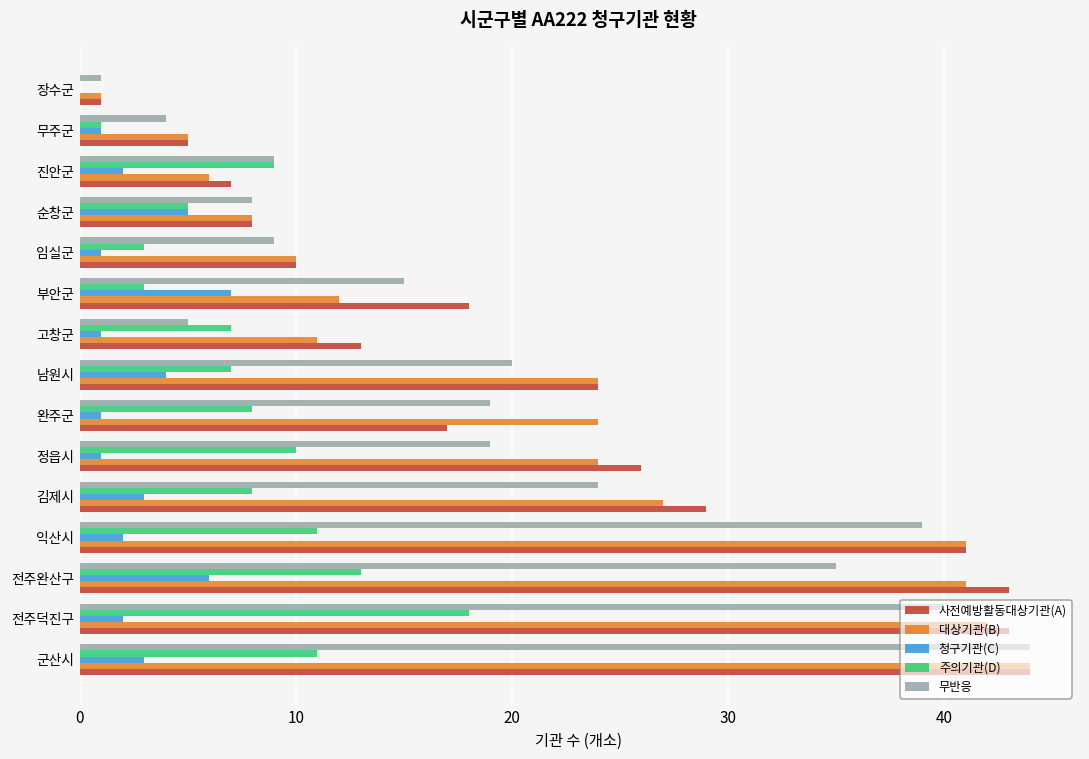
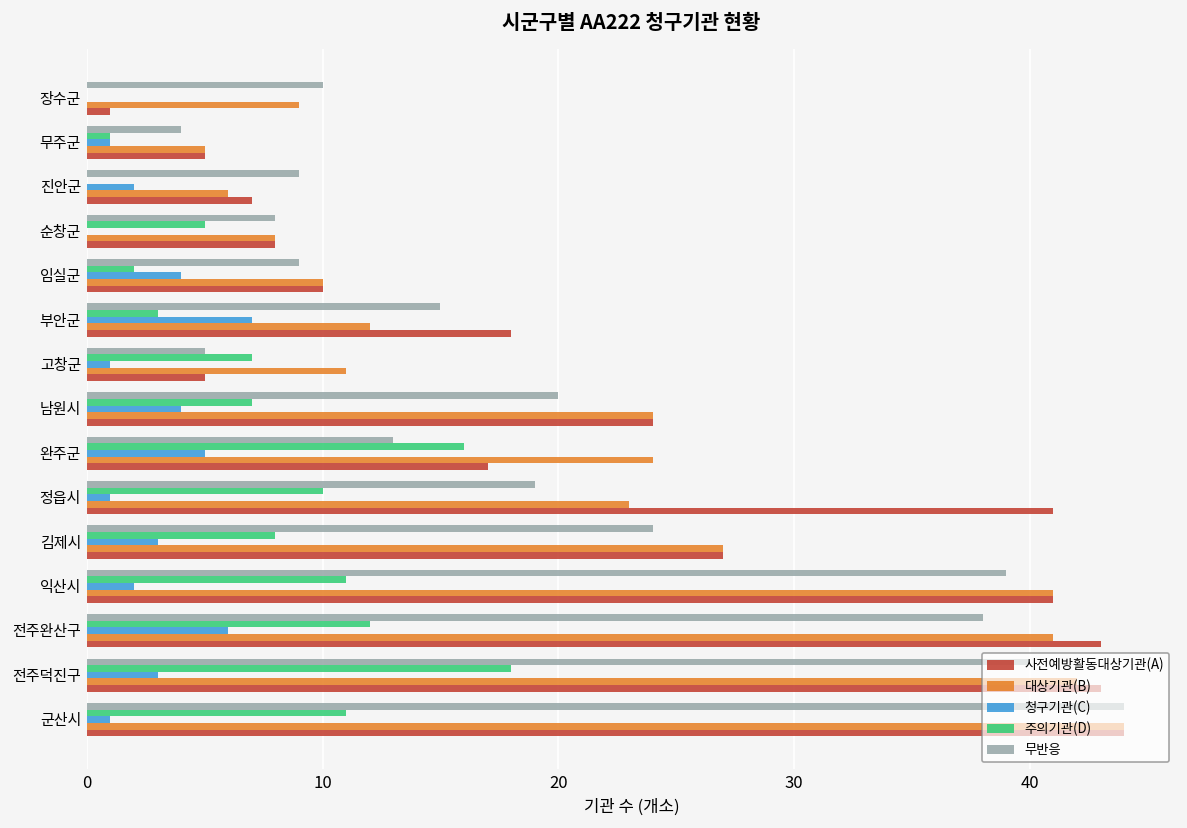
  {
    "사전예방활동대상기관(A)": {
      "장수군": 1,
      "무주군": 5,
      "진안군": 7,
      "순창군": 8,
      "임실군": 10,
      "부안군": 18,
-     "고창군": 13,
+     "고창군": 5,
      "남원시": 24,
      "완주군": 17,
-     "정읍시": 26,
-     "김제시": 29,
+     "정읍시": 41,
+     "김제시": 27,
      "익산시": 41,
      "전주완산구": 43
    },
    "대상기관(B)": {
-     "장수군": 1,
+     "장수군": 9,
      "무주군": 5,
      "진안군": 6,
      "순창군": 8,
      "임실군": 10,
      "부안군": 12,
      "고창군": 11,
      "남원시": 24,
      "완주군": 24,
-     "정읍시": 24,
+     "정읍시": 23,
      "김제시": 27,
      "익산시": 41,
      "전주완산구": 41
    },
    "청구기관(C)": {
      "장수군": 0,
      "무주군": 1,
      "진안군": 2,
-     "순창군": 5,
-     "임실군": 1,
+     "순창군": 0,
+     "임실군": 4,
      "부안군": 7,
      "고창군": 1,
      "남원시": 4,
-     "완주군": 1,
+     "완주군": 5,
      "정읍시": 1,
      "김제시": 3,
      "익산시": 2,
      "전주완산구": 6,
-     "전주덕진구": 2,
-     "군산시": 3
+     "전주덕진구": 3,
+     "군산시": 1
    },
    "주의기관(D)": {
      "장수군": 0,
      "무주군": 1,
-     "진안군": 9,
+     "진안군": 0,
      "순창군": 5,
-     "임실군": 3,
+     "임실군": 2,
      "부안군": 3,
      "고창군": 7,
      "남원시": 7,
-     "완주군": 8,
+     "완주군": 16,
      "정읍시": 10,
      "김제시": 8,
      "익산시": 11,
-     "전주완산구": 13,
+     "전주완산구": 12,
      "전주덕진구": 18,
      "군산시": 11
    },
    "무반응": {
-     "장수군": 1,
+     "장수군": 10,
      "무주군": 4,
      "진안군": 9,
      "순창군": 8,
      "임실군": 9,
      "부안군": 15,
      "고창군": 5,
      "남원시": 20,
-     "완주군": 19,
+     "완주군": 13,
      "정읍시": 19,
      "김제시": 24,
      "익산시": 39,
-     "전주완산구": 35
+     "전주완산구": 38
    }
  }
